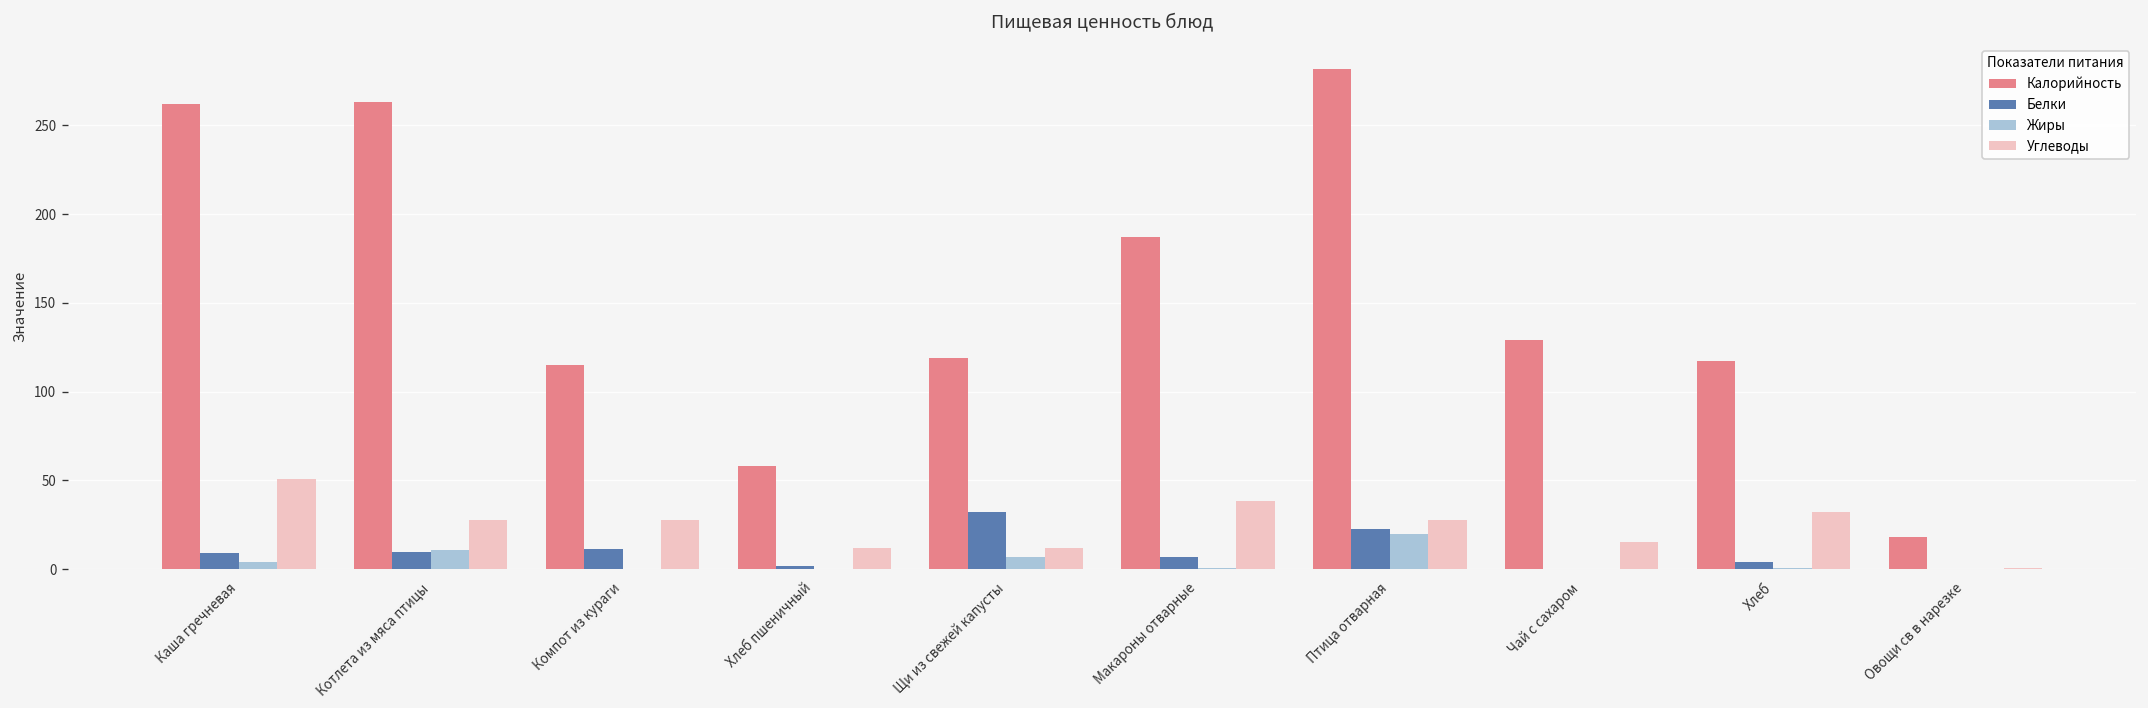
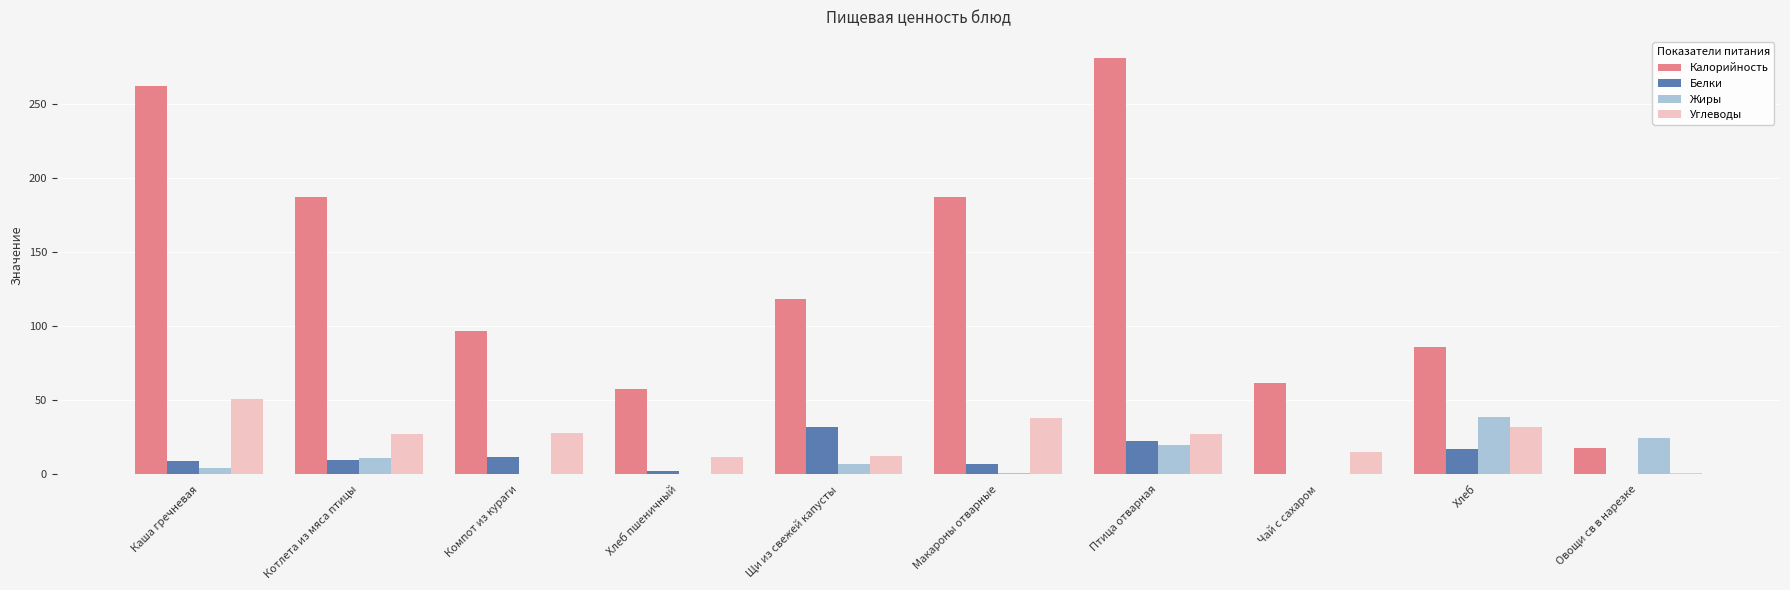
  {
    "Калорийность": {
      "Каша гречневая": 262,
-     "Котлета из мяса птицы": 263,
-     "Компот из кураги": 115,
+     "Котлета из мяса птицы": 188,
+     "Компот из кураги": 97,
      "Хлеб пшеничный": 58,
      "Щи из свежей капусты": 119,
      "Макароны отварные": 187,
      "Птица отварная": 282,
-     "Чай с сахаром": 129,
-     "Хлеб": 117,
+     "Чай с сахаром": 62,
+     "Хлеб": 86,
      "Овощи св в нарезке": 18
    },
    "Белки": {
      "Каша гречневая": 9,
      "Котлета из мяса птицы": 10,
      "Компот из кураги": 12,
      "Хлеб пшеничный": 2,
      "Щи из свежей капусты": 32,
      "Макароны отварные": 7,
      "Птица отварная": 23,
-     "Хлеб": 4,
+     "Хлеб": 17,
      "Овощи св в нарезке": 0
    },
    "Жиры": {
      "Каша гречневая": 4,
      "Котлета из мяса птицы": 11,
      "Щи из свежей капусты": 7,
      "Птица отварная": 20,
-     "Хлеб": 1,
-     "Овощи св в нарезке": 0
+     "Хлеб": 39,
+     "Овощи св в нарезке": 25
    },
    "Углеводы": {
      "Каша гречневая": 51,
      "Котлета из мяса птицы": 27,
      "Компот из кураги": 28,
      "Хлеб пшеничный": 12,
      "Щи из свежей капусты": 12,
      "Макароны отварные": 38,
      "Птица отварная": 28,
      "Чай с сахаром": 15,
      "Хлеб": 32
    }
  }
